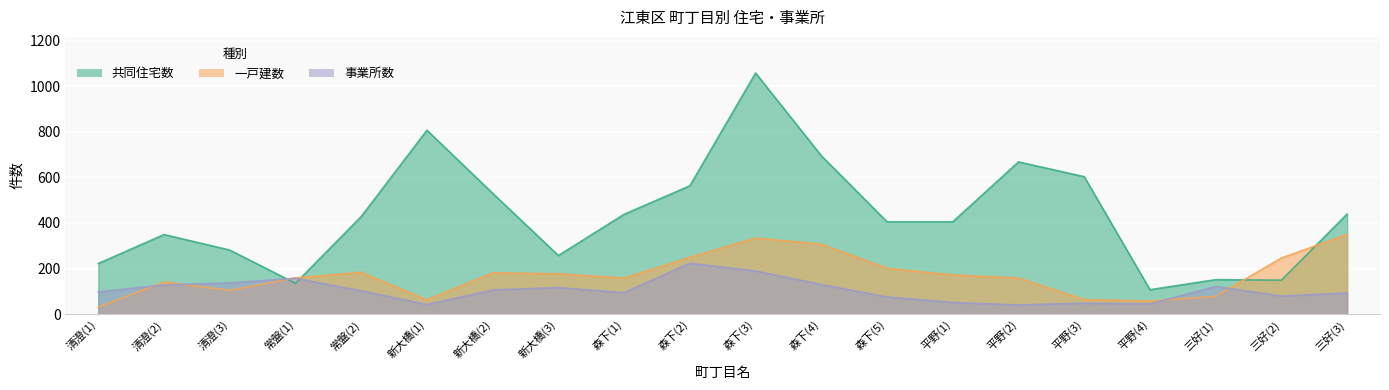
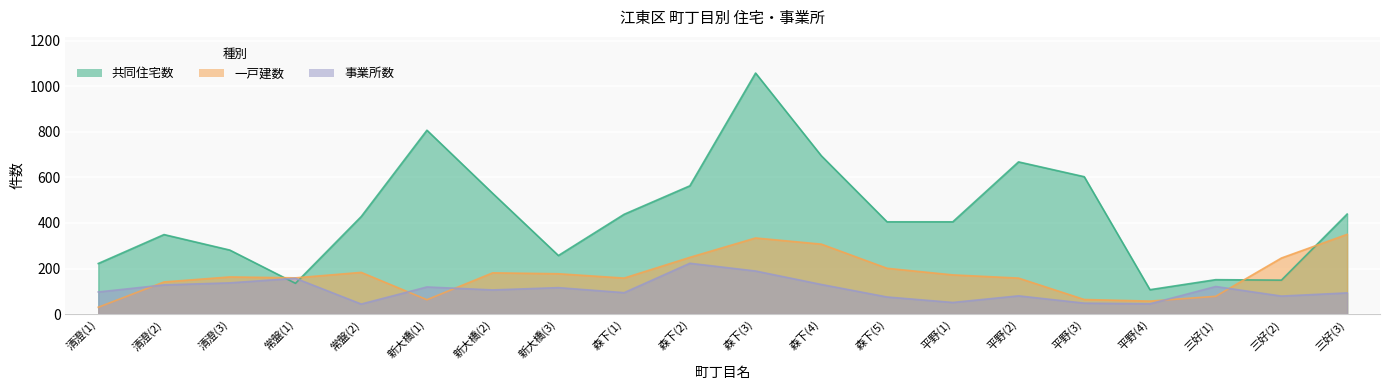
  {
    "共同住宅数": {
      "清澄(1)": 220,
      "清澄(2)": 350,
      "清澄(3)": 280,
      "常盤(1)": 140,
      "常盤(2)": 430,
      "新大橋(1)": 810,
      "新大橋(2)": 530,
      "新大橋(3)": 260,
      "森下(1)": 440,
      "森下(2)": 560,
      "森下(3)": 1060,
      "森下(4)": 700,
      "森下(5)": 410,
      "平野(1)": 410,
      "平野(2)": 670,
      "平野(3)": 600,
      "平野(4)": 110,
      "三好(1)": 150,
      "三好(2)": 150,
      "三好(3)": 440
    },
    "一戸建数": {
      "清澄(1)": 30,
      "清澄(2)": 140,
-     "清澄(3)": 100,
+     "清澄(3)": 160,
      "常盤(2)": 180,
      "新大橋(1)": 60,
      "新大橋(2)": 180,
      "新大橋(3)": 180,
      "森下(1)": 160,
      "森下(2)": 250,
      "森下(3)": 330,
      "森下(4)": 310,
      "森下(5)": 200,
      "平野(1)": 170,
      "平野(2)": 160,
      "平野(3)": 60,
      "平野(4)": 60,
      "三好(1)": 80,
      "三好(2)": 250,
      "三好(3)": 350
    },
    "事業所数": {
      "清澄(1)": 100,
      "清澄(2)": 130,
      "清澄(3)": 140,
-     "常盤(2)": 100,
-     "新大橋(1)": 40,
+     "常盤(2)": 40,
+     "新大橋(1)": 120,
      "新大橋(2)": 110,
      "新大橋(3)": 120,
      "森下(1)": 90,
      "森下(2)": 220,
      "森下(3)": 190,
      "森下(4)": 130,
      "森下(5)": 80,
      "平野(1)": 50,
-     "平野(2)": 40,
+     "平野(2)": 80,
      "平野(3)": 50,
      "平野(4)": 50,
      "三好(1)": 120,
      "三好(2)": 80,
      "三好(3)": 90
    }
  }
